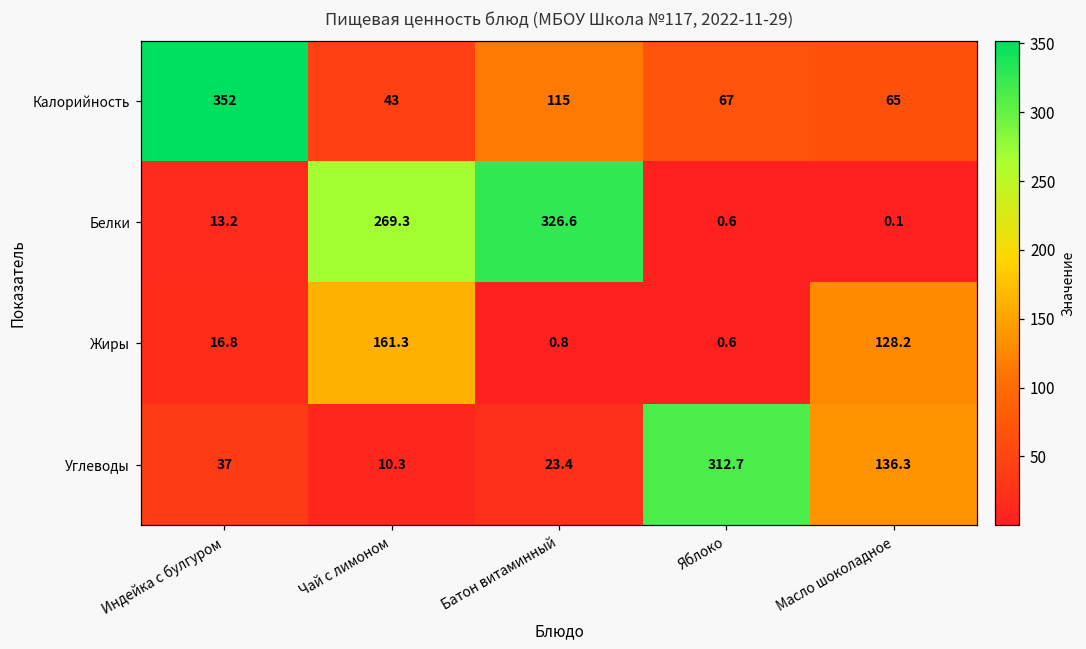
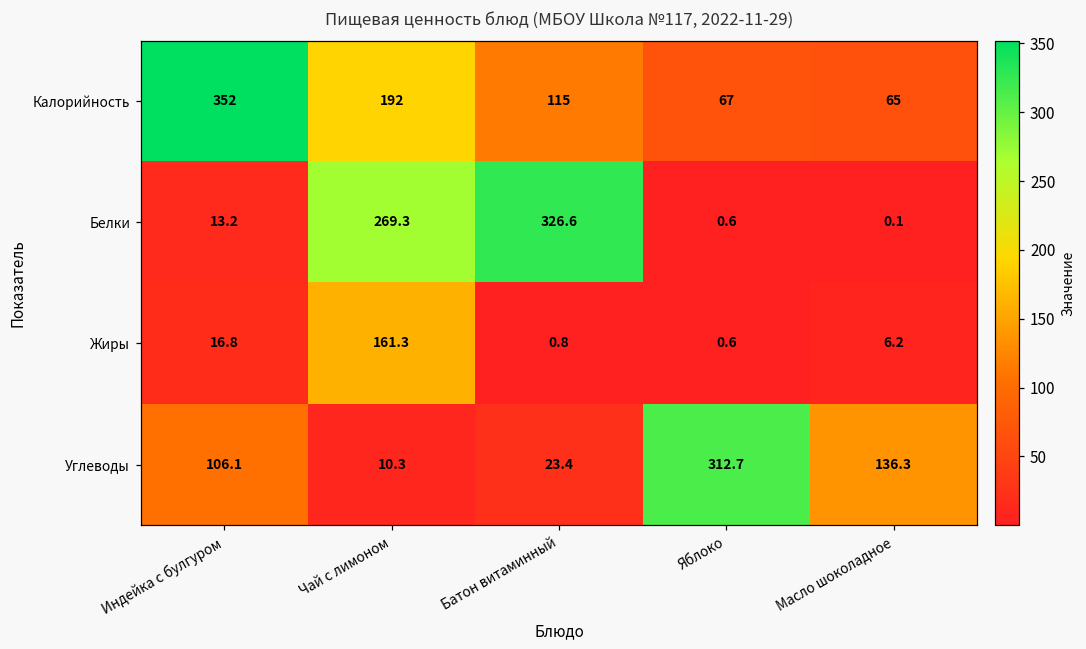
  {
    "Калорийность": {
      "Индейка с булгуром": 352,
-     "Чай с лимоном": 43,
+     "Чай с лимоном": 192,
      "Батон витаминный": 115,
      "Яблоко": 67,
      "Масло шоколадное": 65
    },
    "Белки": {
      "Индейка с булгуром": 13.2,
      "Чай с лимоном": 269.3,
      "Батон витаминный": 326.6,
      "Яблоко": 0.6,
      "Масло шоколадное": 0.1
    },
    "Жиры": {
      "Индейка с булгуром": 16.8,
      "Чай с лимоном": 161.3,
      "Батон витаминный": 0.8,
      "Яблоко": 0.6,
-     "Масло шоколадное": 128.2
+     "Масло шоколадное": 6.2
    },
    "Углеводы": {
-     "Индейка с булгуром": 37,
+     "Индейка с булгуром": 106.1,
      "Чай с лимоном": 10.3,
      "Батон витаминный": 23.4,
      "Яблоко": 312.7,
      "Масло шоколадное": 136.3
    }
  }
